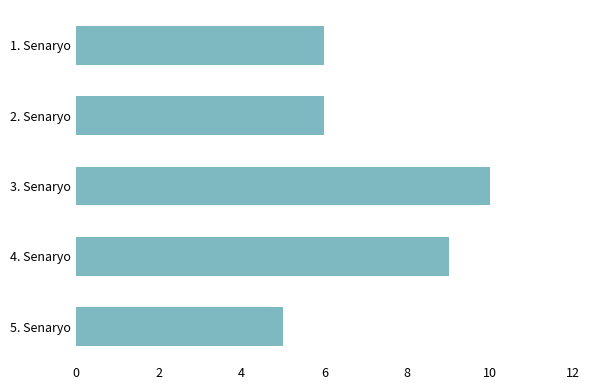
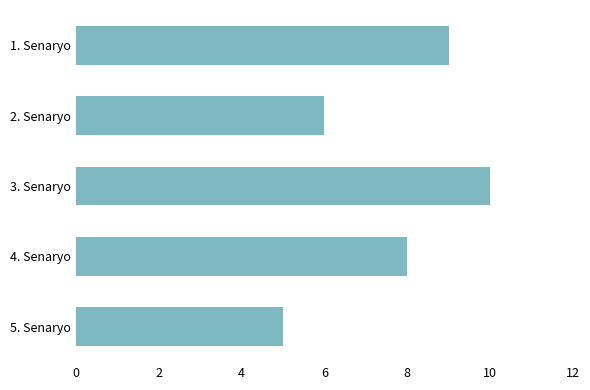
  {
-   "1. Senaryo": 6,
+   "1. Senaryo": 9,
    "2. Senaryo": 6,
    "3. Senaryo": 10,
-   "4. Senaryo": 9,
+   "4. Senaryo": 8,
    "5. Senaryo": 5
  }
